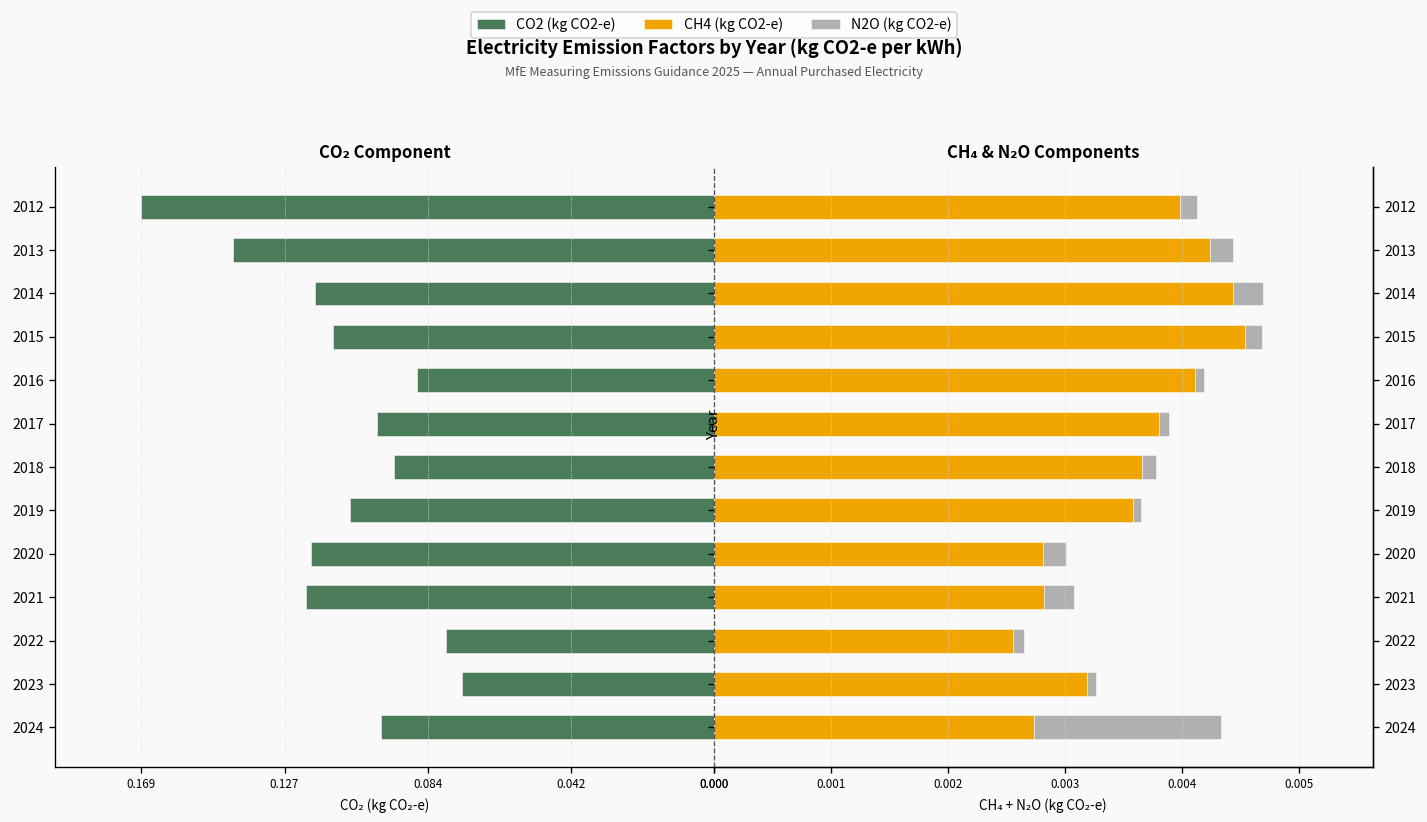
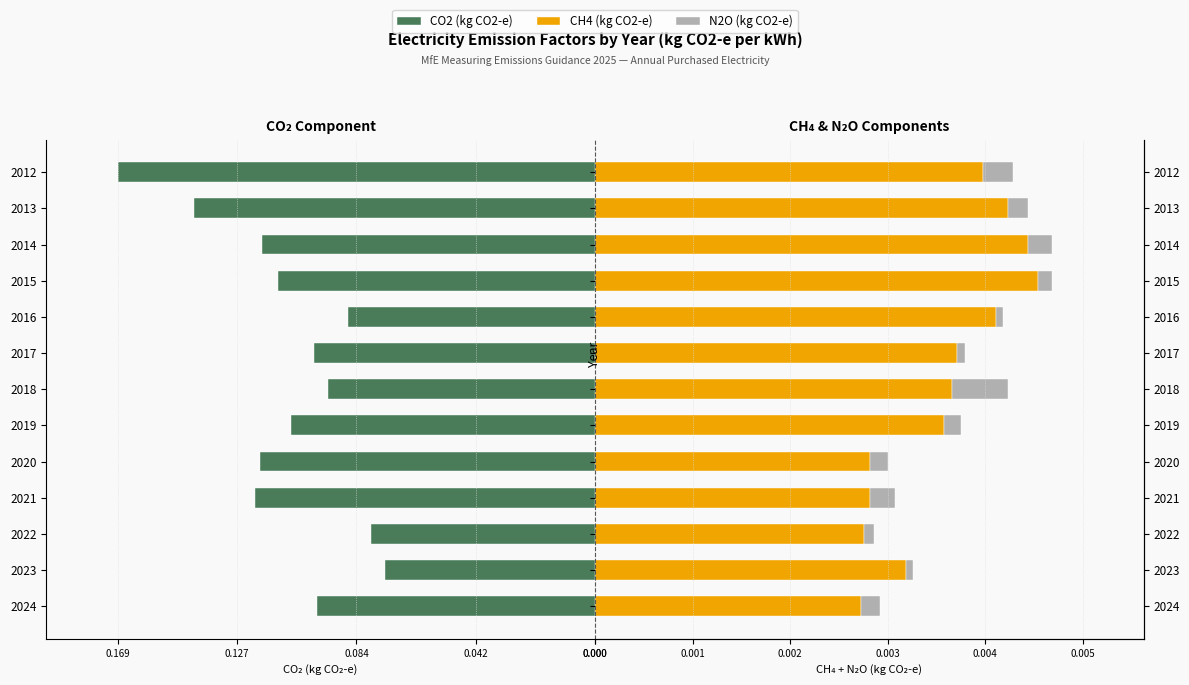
  {
    "CH₄ & N₂O Components": {
      "CH4 (kg CO2-e)": {
        "2012": 0.0040,
        "2013": 0.0042,
        "2014": 0.0044,
        "2015": 0.0045,
        "2016": 0.0041,
-       "2017": 0.0038,
+       "2017": 0.0037,
        "2018": 0.0037,
        "2019": 0.0036,
        "2020": 0.0028,
        "2021": 0.0028,
-       "2022": 0.0026,
+       "2022": 0.0028,
        "2023": 0.0032,
        "2024": 0.0027
      },
      "N2O (kg CO2-e)": {
-       "2012": 0.0001,
+       "2012": 0.0003,
        "2013": 0.0002,
        "2014": 0.0003,
        "2015": 0.0001,
        "2016": 0.0001,
        "2017": 0.0001,
-       "2018": 0.0001,
-       "2019": 0.0001,
+       "2018": 0.0006,
+       "2019": 0.0002,
        "2020": 0.0002,
        "2021": 0.0003,
        "2022": 0.0001,
        "2023": 0.0001,
-       "2024": 0.0016
+       "2024": 0.0002
      }
    }
  }
